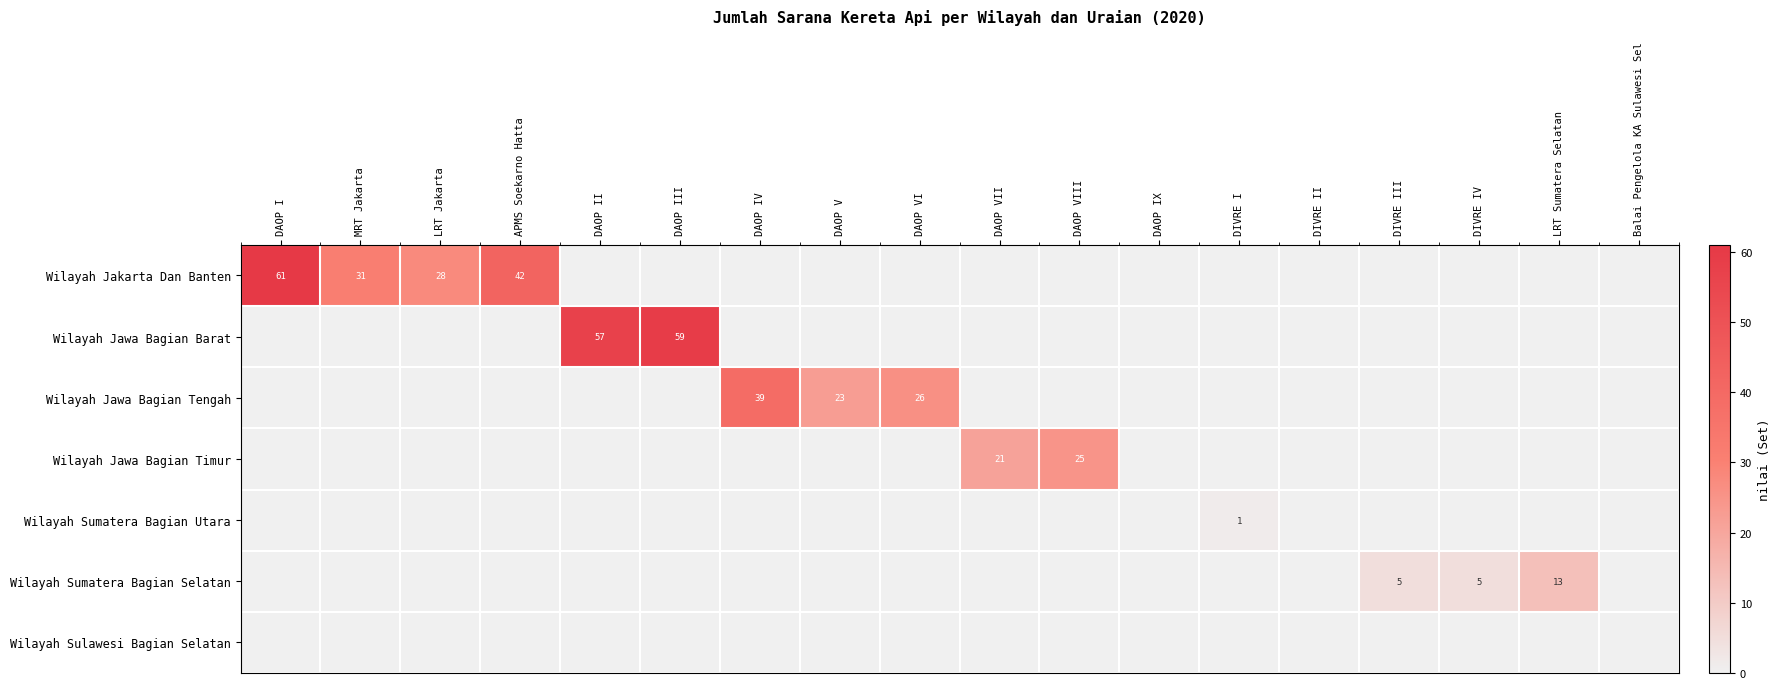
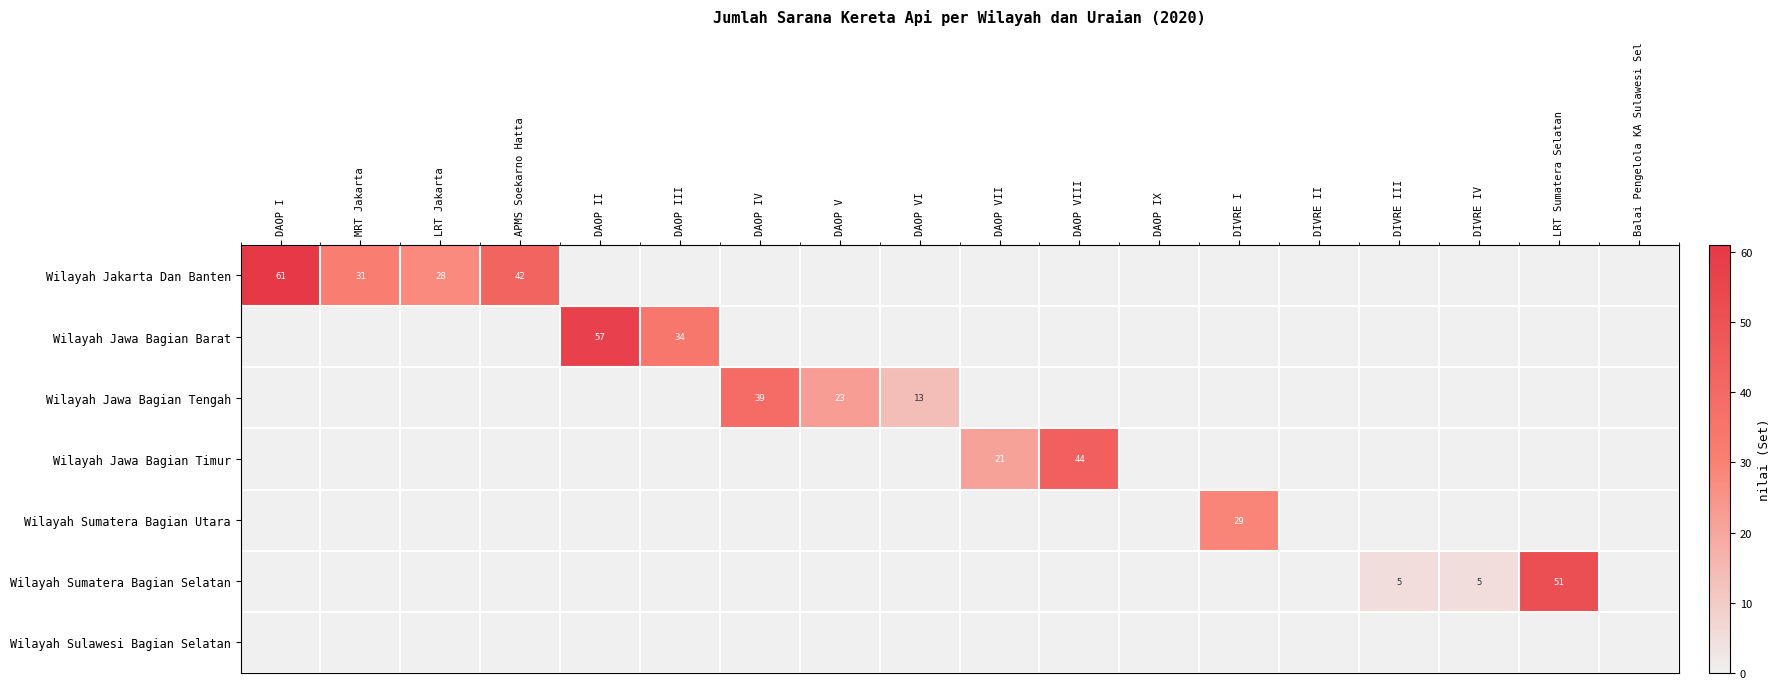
  {
    "Wilayah Jakarta Dan Banten": {
      "DAOP I": 61,
      "MRT Jakarta": 31,
      "LRT Jakarta": 28,
      "APMS Soekarno Hatta": 42
    },
    "Wilayah Jawa Bagian Barat": {
      "DAOP II": 57,
-     "DAOP III": 59
+     "DAOP III": 34
    },
    "Wilayah Jawa Bagian Tengah": {
      "DAOP IV": 39,
      "DAOP V": 23,
-     "DAOP VI": 26
+     "DAOP VI": 13
    },
    "Wilayah Jawa Bagian Timur": {
      "DAOP VII": 21,
-     "DAOP VIII": 25
+     "DAOP VIII": 44
    },
    "Wilayah Sumatera Bagian Utara": {
-     "DIVRE I": 1
+     "DIVRE I": 29
    },
    "Wilayah Sumatera Bagian Selatan": {
      "DIVRE III": 5,
      "DIVRE IV": 5,
-     "LRT Sumatera Selatan": 13
+     "LRT Sumatera Selatan": 51
    }
  }
